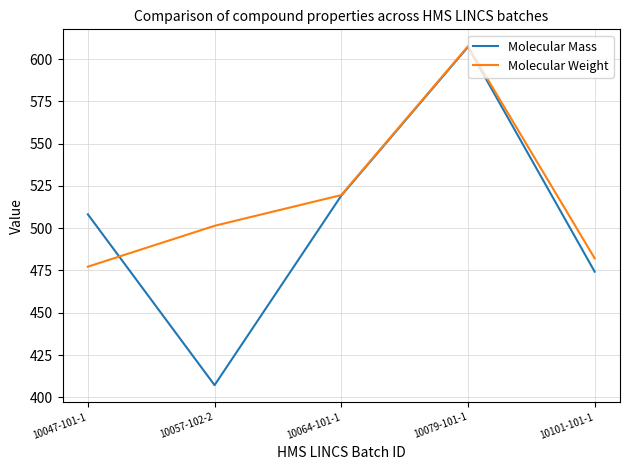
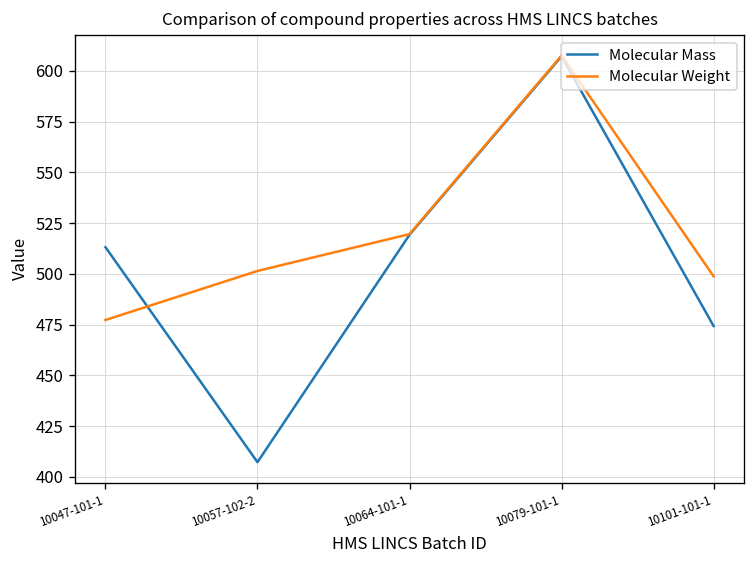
  {
    "Molecular Mass": {
-     "10047-101-1": 508,
+     "10047-101-1": 513,
      "10057-102-2": 407,
      "10101-101-1": 474
    },
    "Molecular Weight": {
      "10047-101-1": 477,
      "10057-102-2": 501,
-     "10101-101-1": 482
+     "10101-101-1": 499
    }
  }
